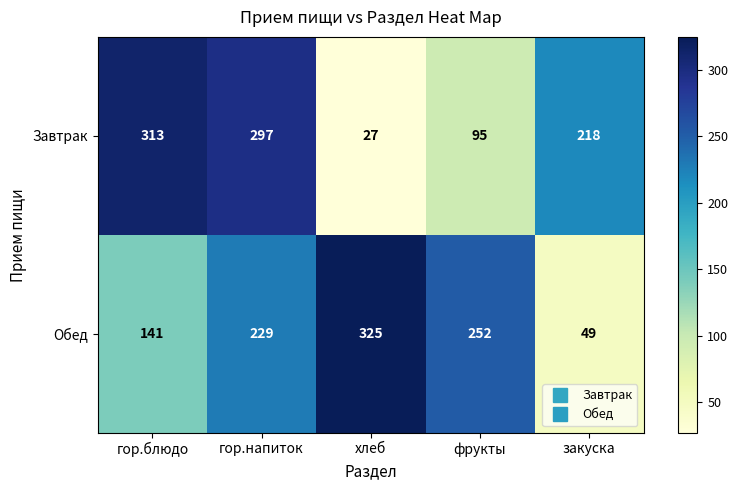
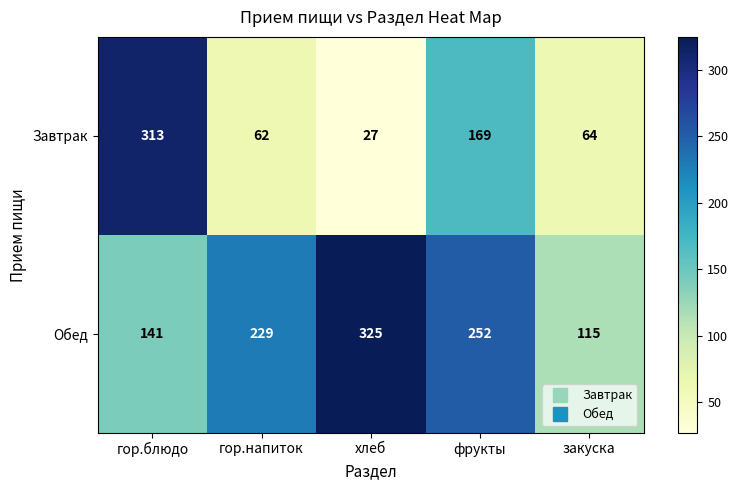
  {
    "Завтрак": {
      "гор.блюдо": 313,
-     "гор.напиток": 297,
+     "гор.напиток": 62,
      "хлеб": 27,
-     "фрукты": 95,
-     "закуска": 218
+     "фрукты": 169,
+     "закуска": 64
    },
    "Обед": {
      "гор.блюдо": 141,
      "гор.напиток": 229,
      "хлеб": 325,
      "фрукты": 252,
-     "закуска": 49
+     "закуска": 115
    }
  }
